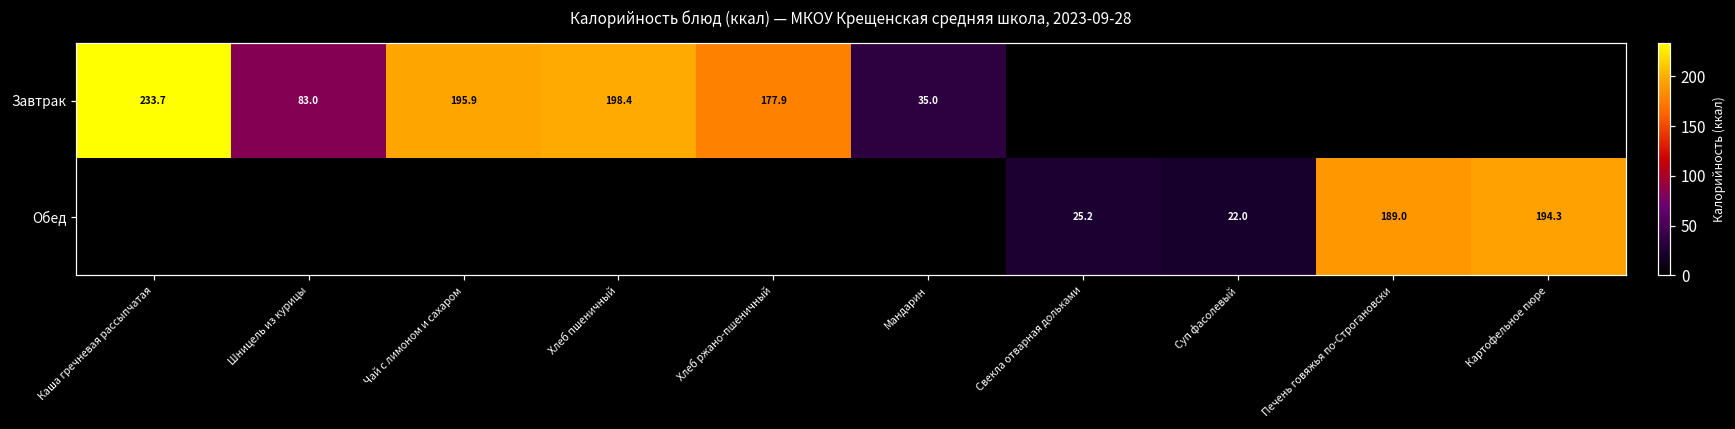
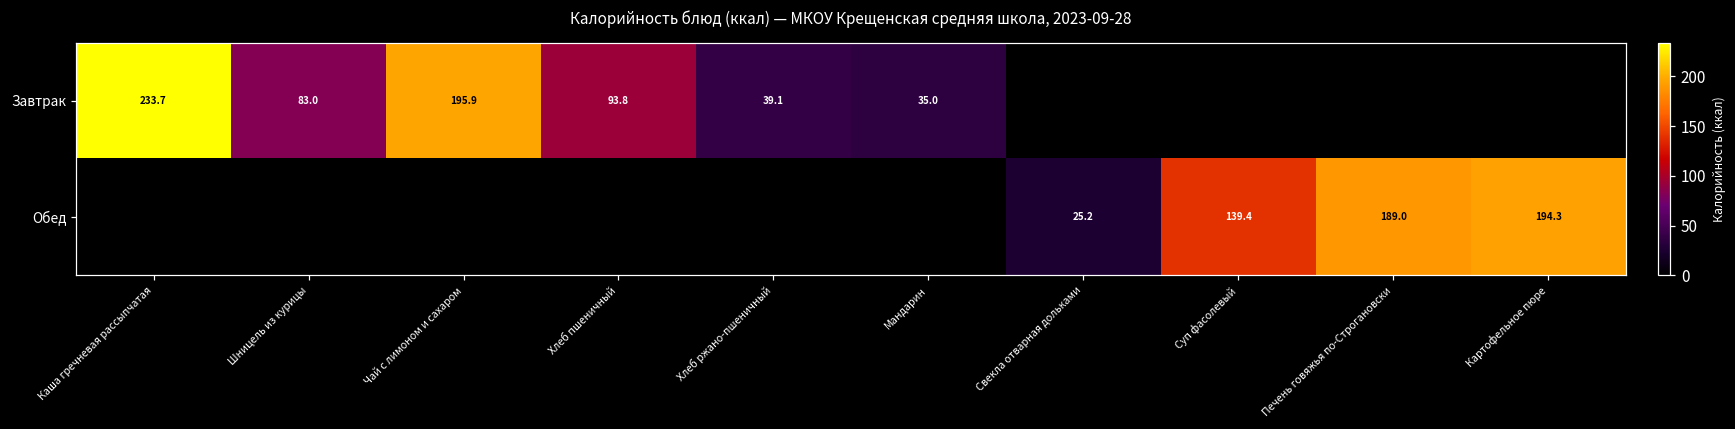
  {
    "Завтрак": {
      "Каша гречневая рассыпчатая": 233.7,
      "Шницель из курицы": 83.0,
      "Чай с лимоном и сахаром": 195.9,
-     "Хлеб пшеничный": 198.4,
-     "Хлеб ржано-пшеничный": 177.9,
+     "Хлеб пшеничный": 93.8,
+     "Хлеб ржано-пшеничный": 39.1,
      "Мандарин": 35.0
    },
    "Обед": {
      "Свекла отварная дольками": 25.2,
-     "Суп фасолевый": 22.0,
+     "Суп фасолевый": 139.4,
      "Печень говяжья по-Строгановски": 189.0,
      "Картофельное пюре": 194.3
    }
  }
